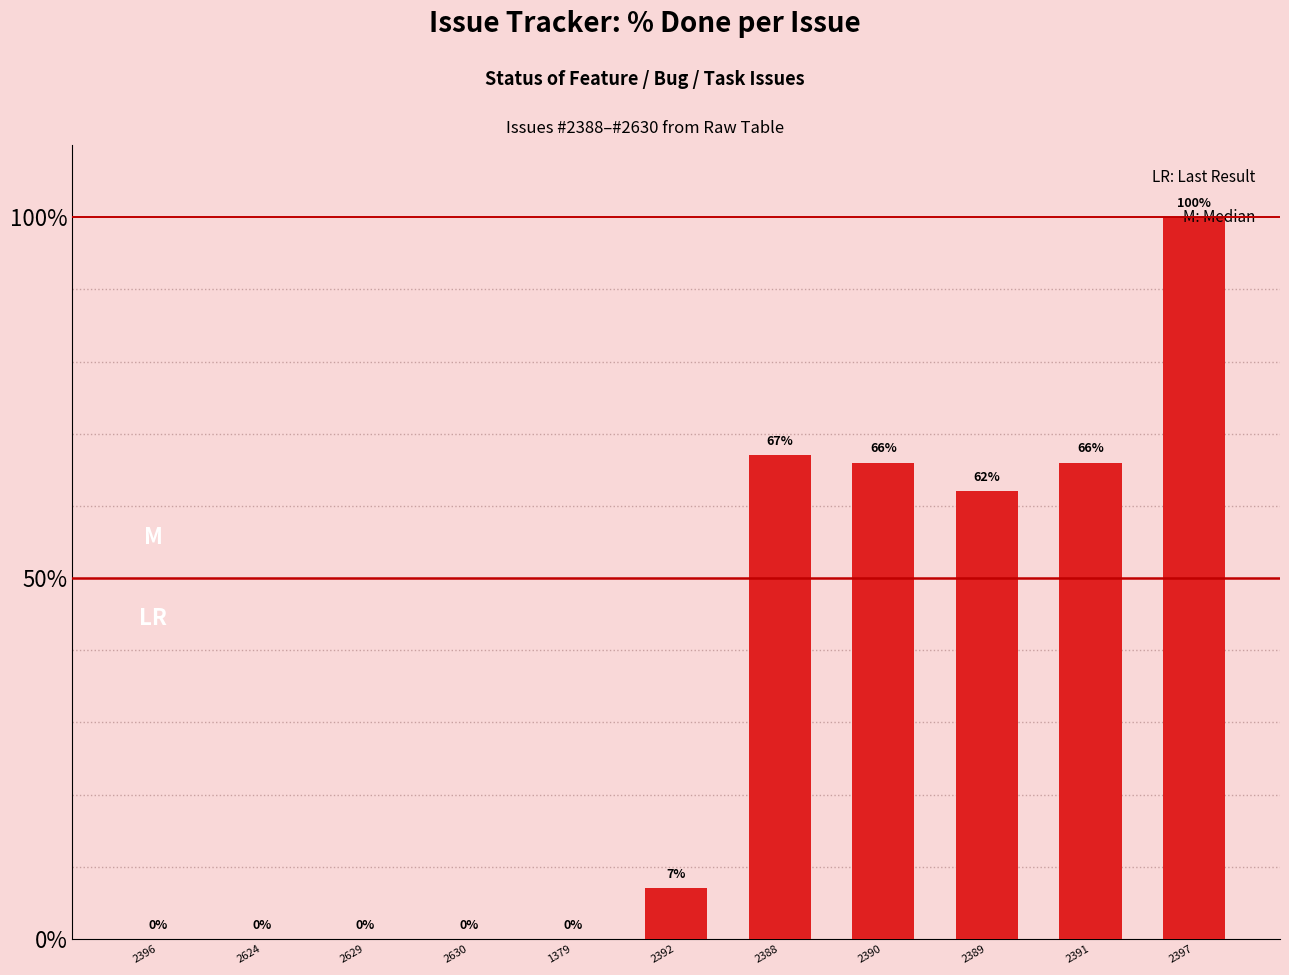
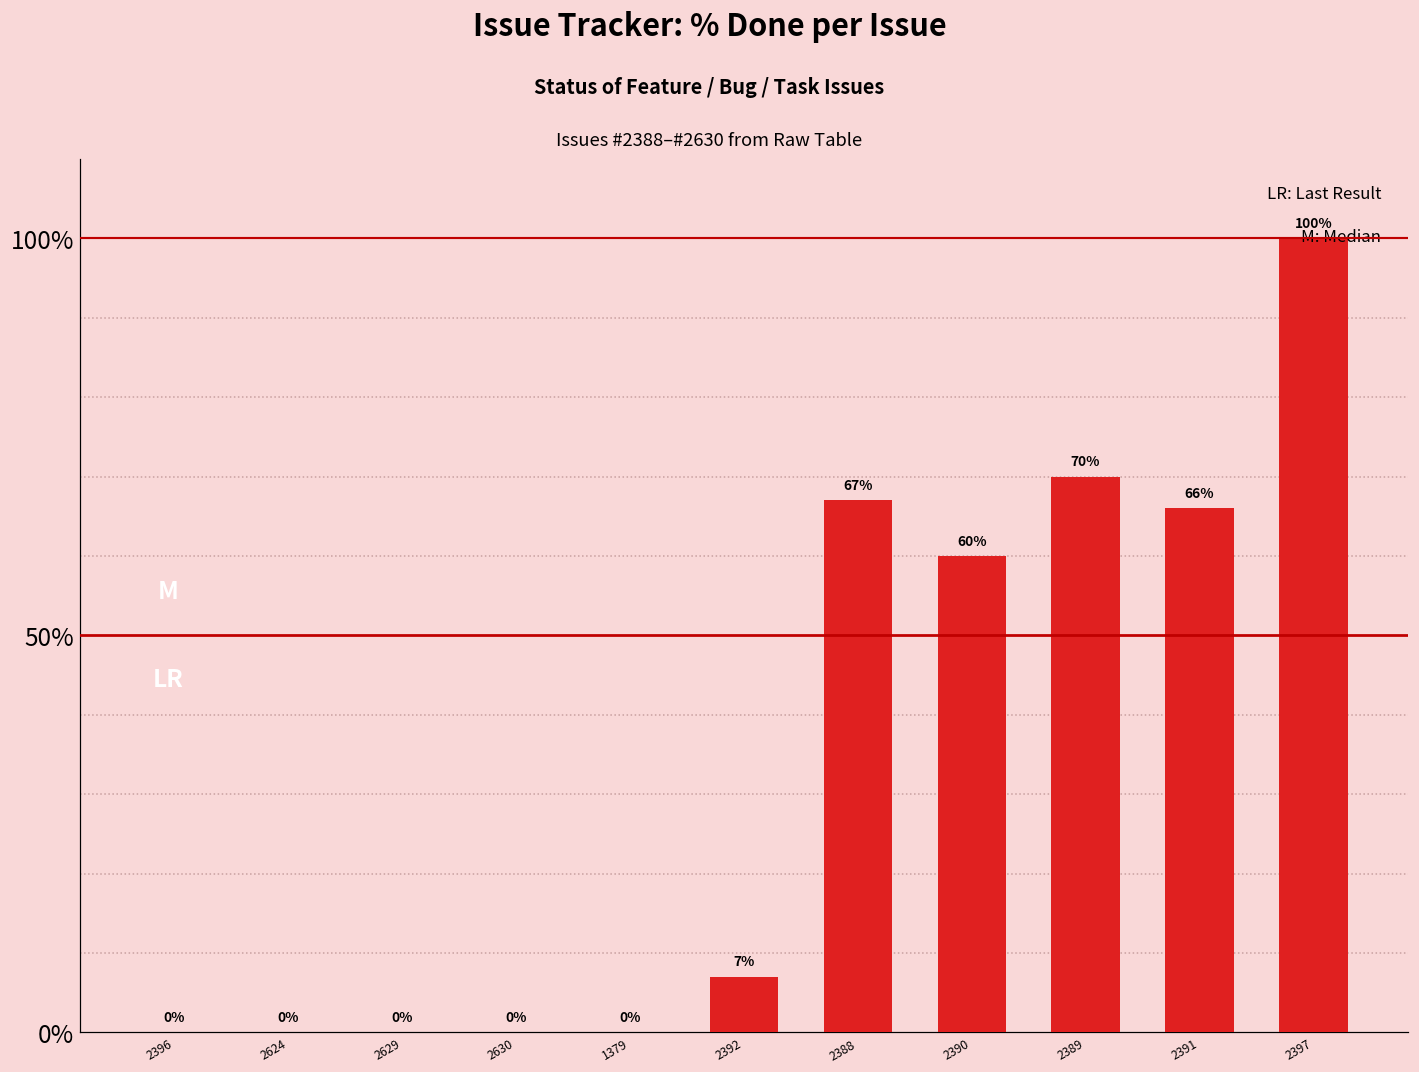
  {
    "2396": "0%",
    "2624": "0%",
    "2629": "0%",
    "2630": "0%",
    "1379": "0%",
    "2392": "7%",
    "2388": "67%",
-   "2390": "66%",
-   "2389": "62%",
+   "2390": "60%",
+   "2389": "70%",
    "2391": "66%",
    "2397": "100%"
  }
